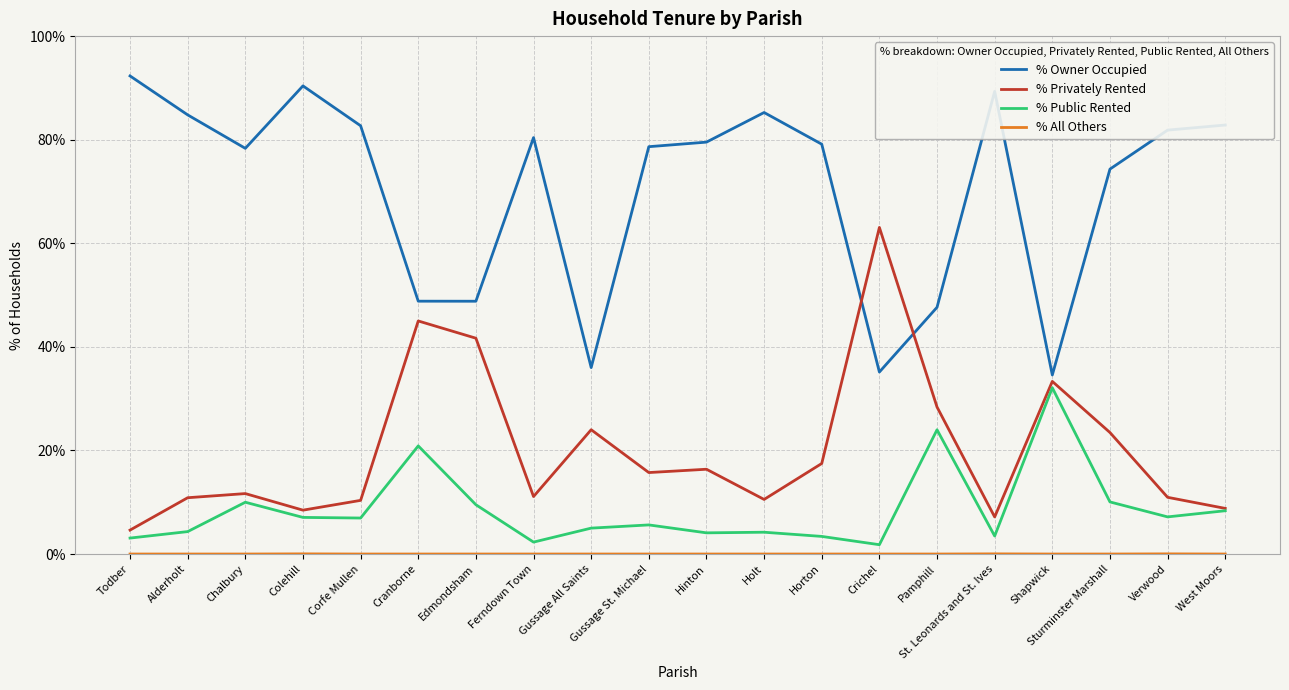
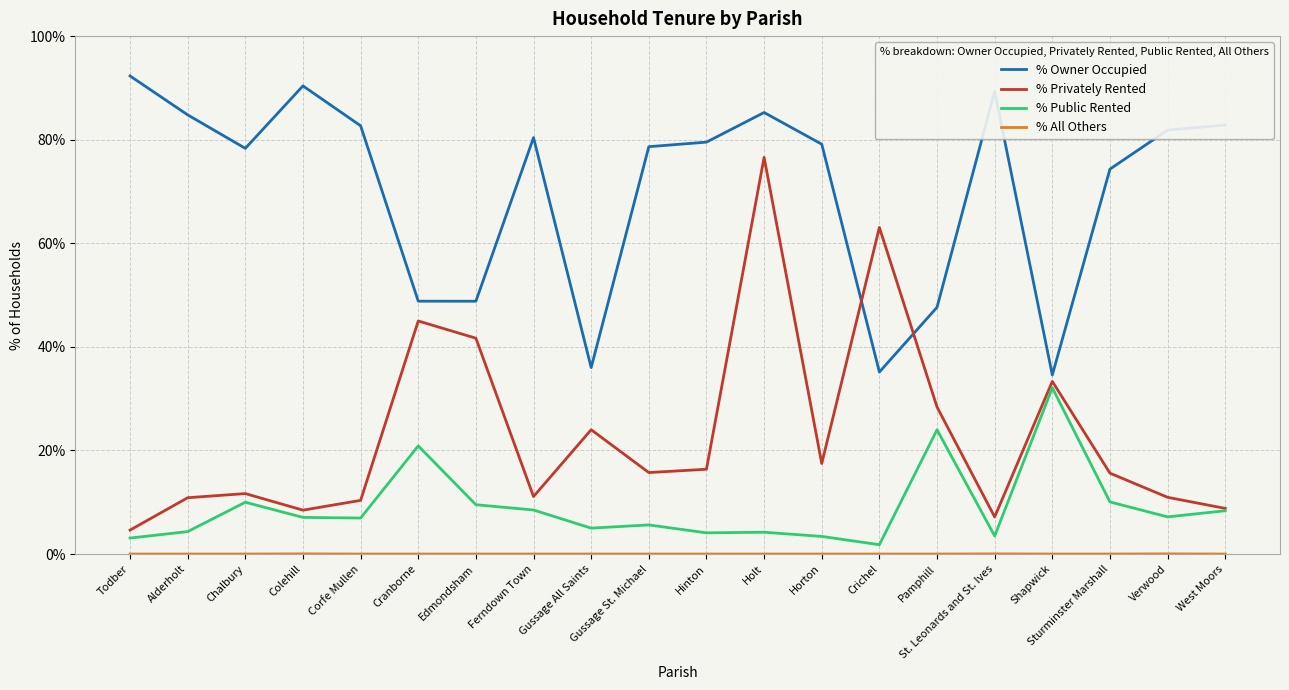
  {
    "% Owner Occupied": {
      "Todber": "92%",
      "Alderholt": "85%",
      "Chalbury": "78%",
      "Colehill": "90%",
      "Corfe Mullen": "83%",
      "Cranborne": "49%",
      "Edmondsham": "49%",
      "Ferndown Town": "80%",
      "Gussage All Saints": "36%",
      "Gussage St. Michael": "79%",
      "Hinton": "80%",
      "Holt": "85%",
      "Horton": "79%",
      "Crichel": "35%",
      "Pamphill": "48%",
      "Shapwick": "35%",
      "Sturminster Marshall": "74%"
    },
    "% Privately Rented": {
      "Todber": "5%",
      "Alderholt": "11%",
      "Chalbury": "12%",
      "Colehill": "8%",
      "Corfe Mullen": "10%",
      "Cranborne": "45%",
      "Edmondsham": "42%",
      "Ferndown Town": "11%",
      "Gussage All Saints": "24%",
      "Gussage St. Michael": "16%",
      "Hinton": "16%",
-     "Holt": "11%",
+     "Holt": "77%",
      "Horton": "17%",
      "Crichel": "63%",
      "Pamphill": "28%",
      "St. Leonards and St. Ives": "7%",
      "Shapwick": "33%",
-     "Sturminster Marshall": "23%",
+     "Sturminster Marshall": "16%",
      "Verwood": "11%"
    },
    "% Public Rented": {
      "Todber": "3%",
      "Alderholt": "4%",
      "Chalbury": "10%",
      "Colehill": "7%",
      "Corfe Mullen": "7%",
      "Cranborne": "21%",
      "Edmondsham": "10%",
-     "Ferndown Town": "2%",
+     "Ferndown Town": "9%",
      "Gussage All Saints": "5%",
      "Gussage St. Michael": "6%",
      "Hinton": "4%",
      "Holt": "4%",
      "Horton": "3%",
      "Crichel": "2%",
      "Pamphill": "24%",
      "St. Leonards and St. Ives": "3%",
      "Shapwick": "32%",
      "Sturminster Marshall": "10%",
      "Verwood": "7%"
    },
    "% All Others": {
      "Todber": "0%",
      "Alderholt": "0%",
      "Chalbury": "0%",
      "Colehill": "0%",
      "Corfe Mullen": "0%",
      "Cranborne": "0%",
      "Edmondsham": "0%",
      "Ferndown Town": "0%",
      "Gussage All Saints": "0%",
      "Gussage St. Michael": "0%",
      "Hinton": "0%",
      "Holt": "0%",
      "Horton": "0%",
      "Crichel": "0%",
      "Pamphill": "0%",
      "St. Leonards and St. Ives": "0%",
      "Shapwick": "0%",
      "Sturminster Marshall": "0%",
      "Verwood": "0%",
      "West Moors": "0%"
    }
  }
